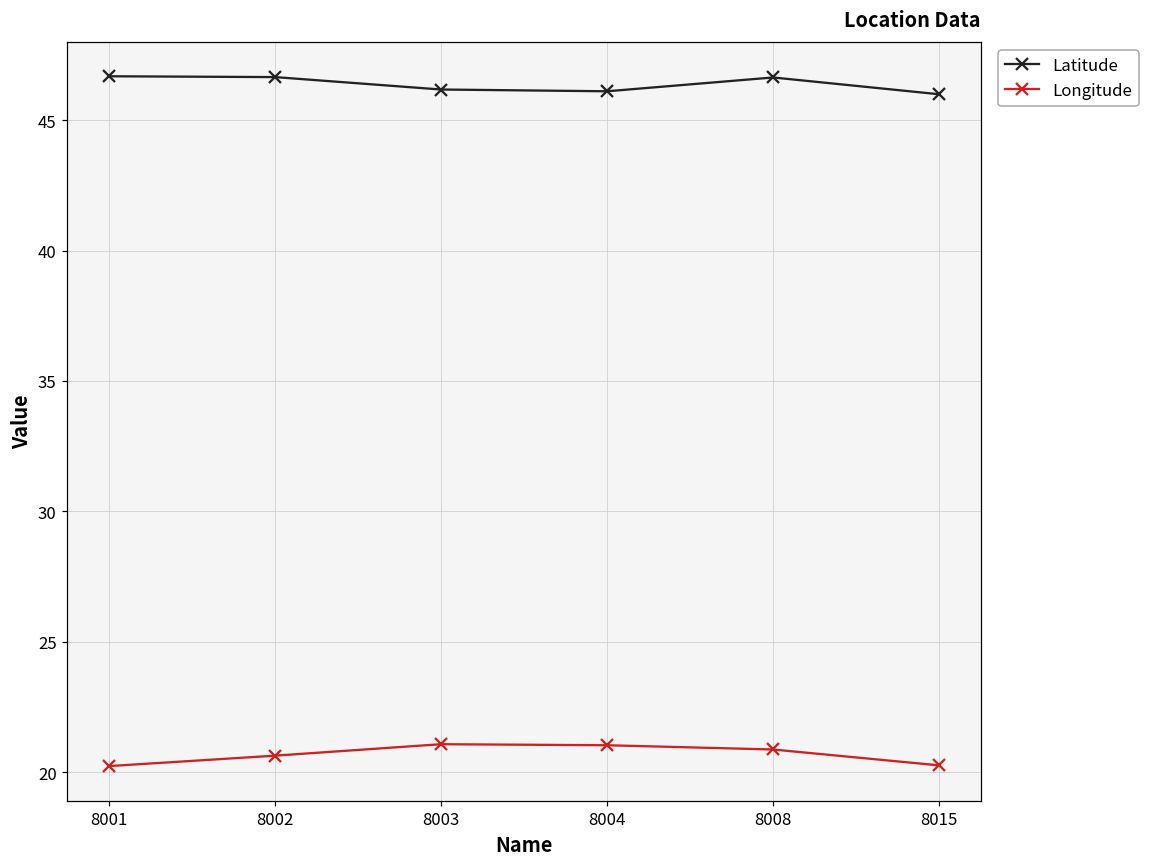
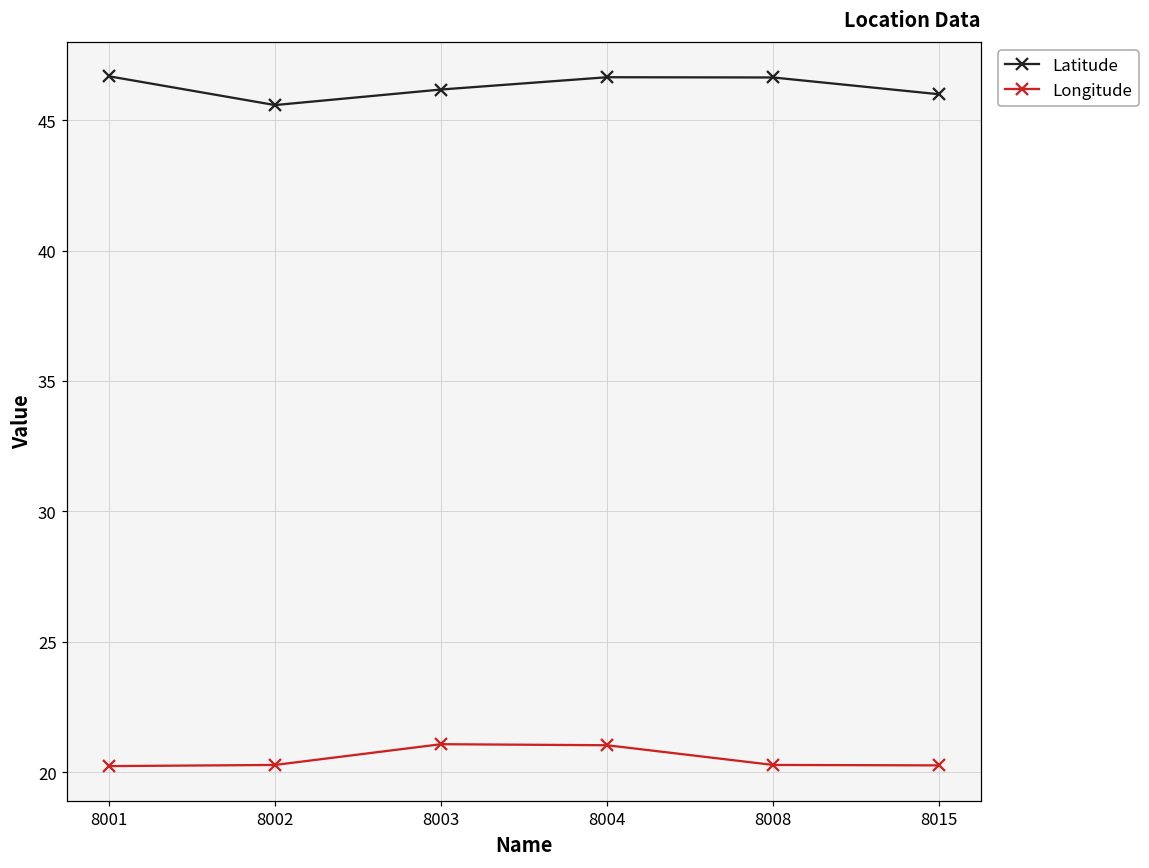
  {
    "Latitude": {
      "8001": 46.7,
-     "8002": 46.7,
+     "8002": 45.6,
      "8003": 46.2,
-     "8004": 46.1,
+     "8004": 46.7,
      "8008": 46.6,
      "8015": 46.0
    },
    "Longitude": {
      "8001": 20.2,
-     "8002": 20.6,
+     "8002": 20.3,
      "8003": 21.1,
      "8004": 21.0,
-     "8008": 20.9,
+     "8008": 20.3,
      "8015": 20.3
    }
  }
